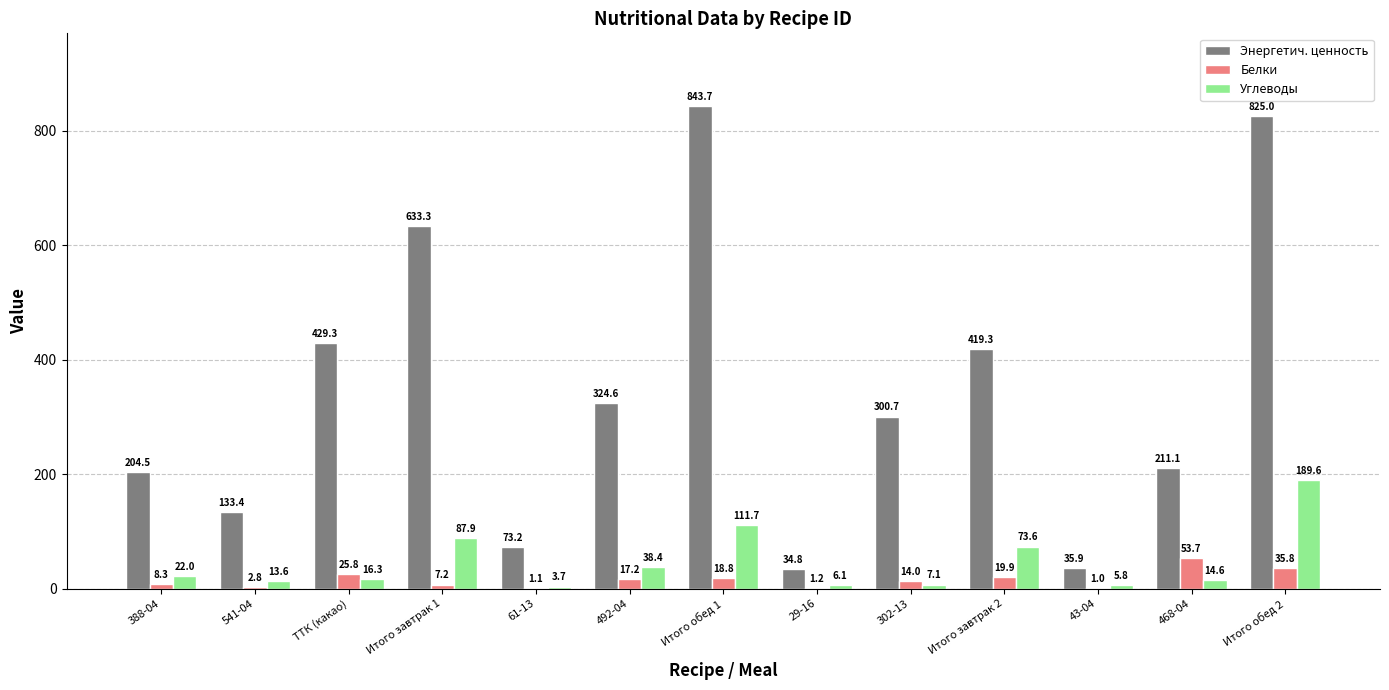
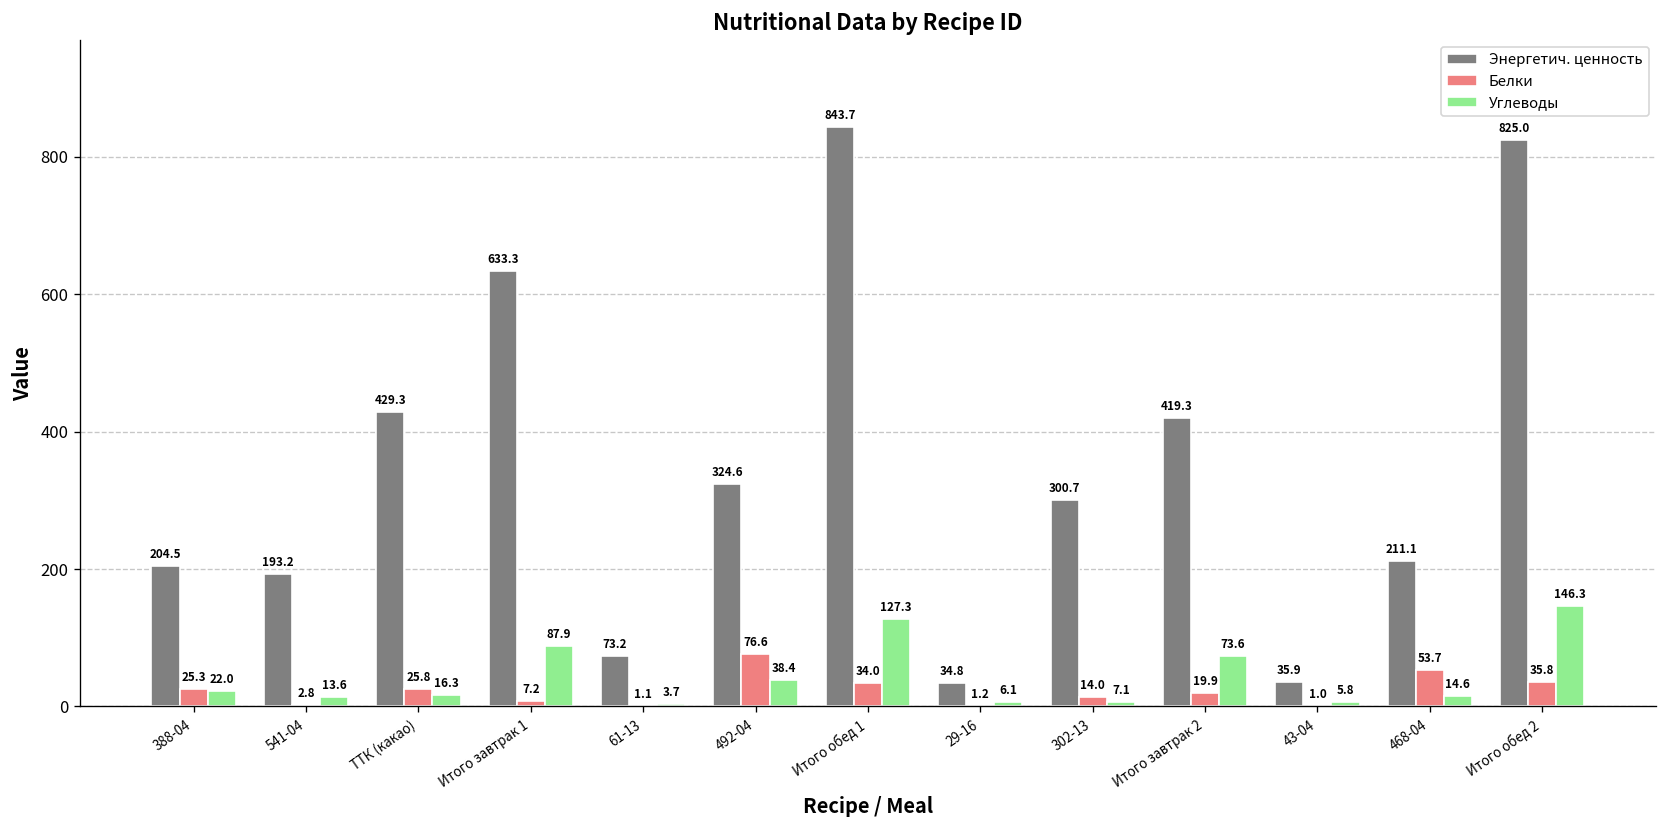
  {
    "Энергетич. ценность": {
      "388-04": 204.5,
-     "541-04": 133.4,
+     "541-04": 193.2,
      "ТТК (какао)": 429.3,
      "Итого завтрак 1": 633.3,
      "61-13": 73.2,
      "492-04": 324.6,
      "Итого обед 1": 843.7,
      "29-16": 34.8,
      "302-13": 300.7,
      "Итого завтрак 2": 419.3,
      "43-04": 35.9,
      "468-04": 211.1,
      "Итого обед 2": 825.0
    },
    "Белки": {
-     "388-04": 8.3,
+     "388-04": 25.3,
      "541-04": 2.8,
      "ТТК (какао)": 25.8,
      "Итого завтрак 1": 7.2,
      "61-13": 1.1,
-     "492-04": 17.2,
-     "Итого обед 1": 18.8,
+     "492-04": 76.6,
+     "Итого обед 1": 34.0,
      "29-16": 1.2,
      "302-13": 14.0,
      "Итого завтрак 2": 19.9,
      "43-04": 1.0,
      "468-04": 53.7,
      "Итого обед 2": 35.8
    },
    "Углеводы": {
      "388-04": 22.0,
      "541-04": 13.6,
      "ТТК (какао)": 16.3,
      "Итого завтрак 1": 87.9,
      "61-13": 3.7,
      "492-04": 38.4,
-     "Итого обед 1": 111.7,
+     "Итого обед 1": 127.3,
      "29-16": 6.1,
      "302-13": 7.1,
      "Итого завтрак 2": 73.6,
      "43-04": 5.8,
      "468-04": 14.6,
-     "Итого обед 2": 189.6
+     "Итого обед 2": 146.3
    }
  }
